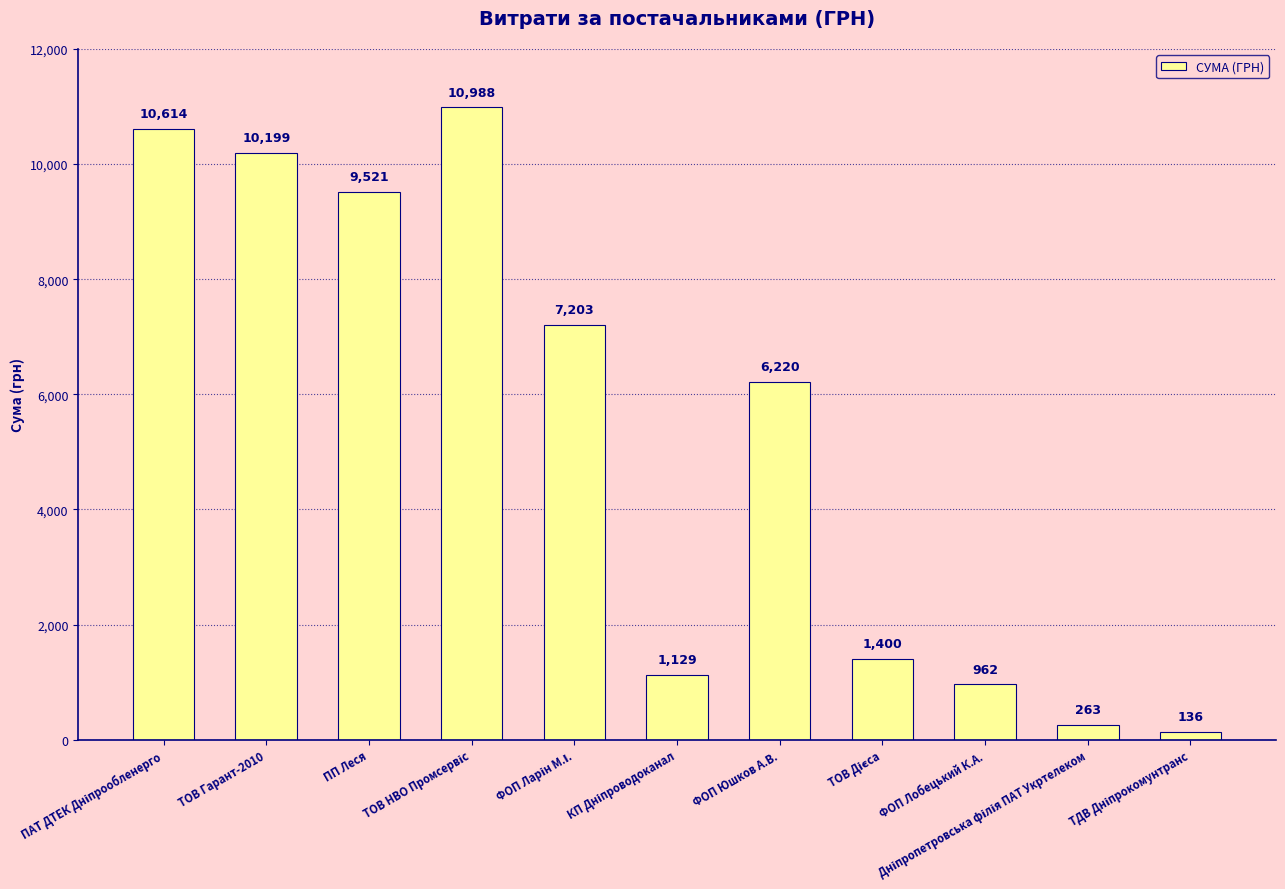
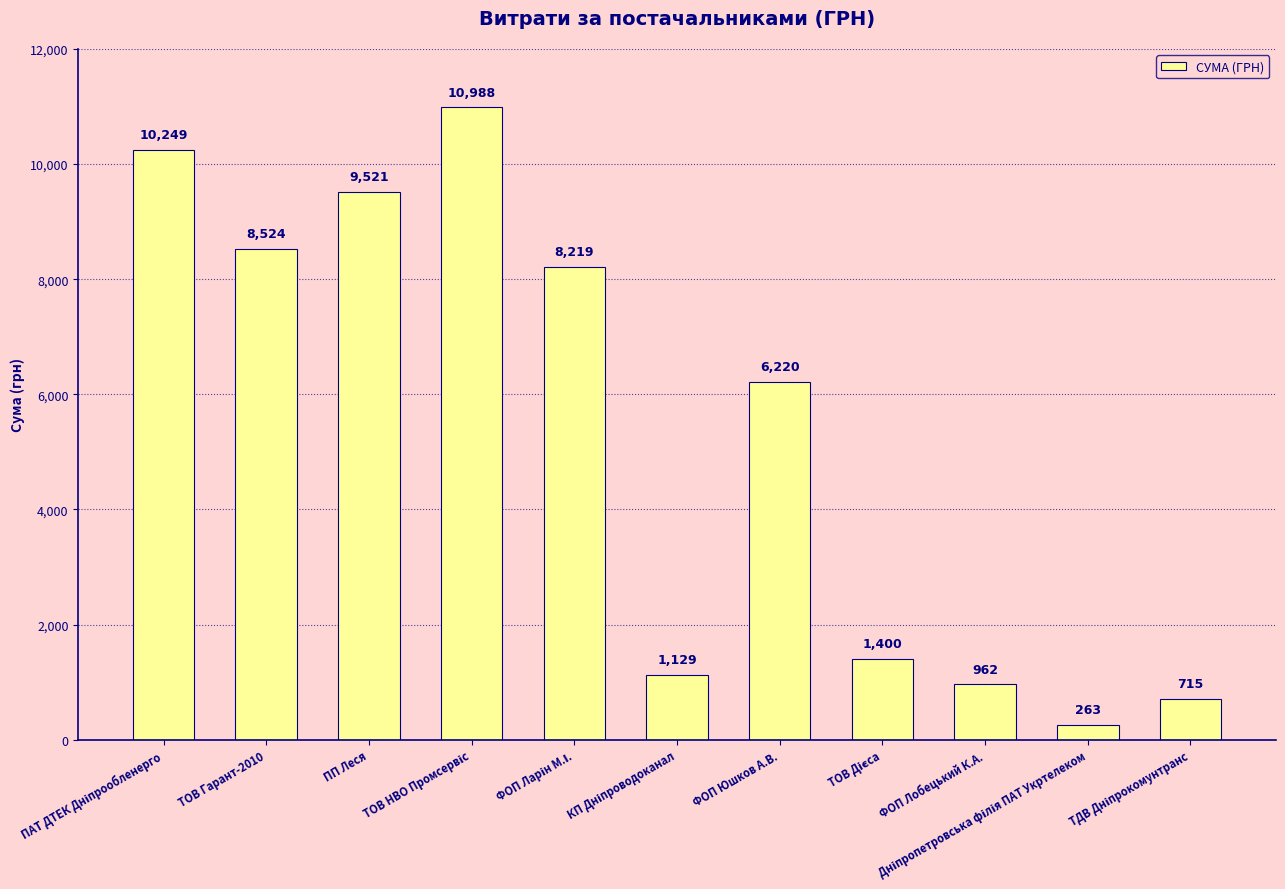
  {
-   "ПАТ ДТЕК Дніпрообленерго": "10,614",
-   "ТОВ Гарант-2010": "10,199",
+   "ПАТ ДТЕК Дніпрообленерго": "10,249",
+   "ТОВ Гарант-2010": "8,524",
    "ПП Леся": "9,521",
    "ТОВ НВО Промсервіс": "10,988",
-   "ФОП Ларін М.І.": "7,203",
+   "ФОП Ларін М.І.": "8,219",
    "КП Дніпроводоканал": "1,129",
    "ФОП Юшков А.В.": "6,220",
    "ТОВ Дієса": "1,400",
    "ФОП Лобецький К.А.": "962",
    "Дніпропетровська філія ПАТ Укртелеком": "263",
-   "ТДВ Дніпрокомунтранс": "136"
+   "ТДВ Дніпрокомунтранс": "715"
  }
